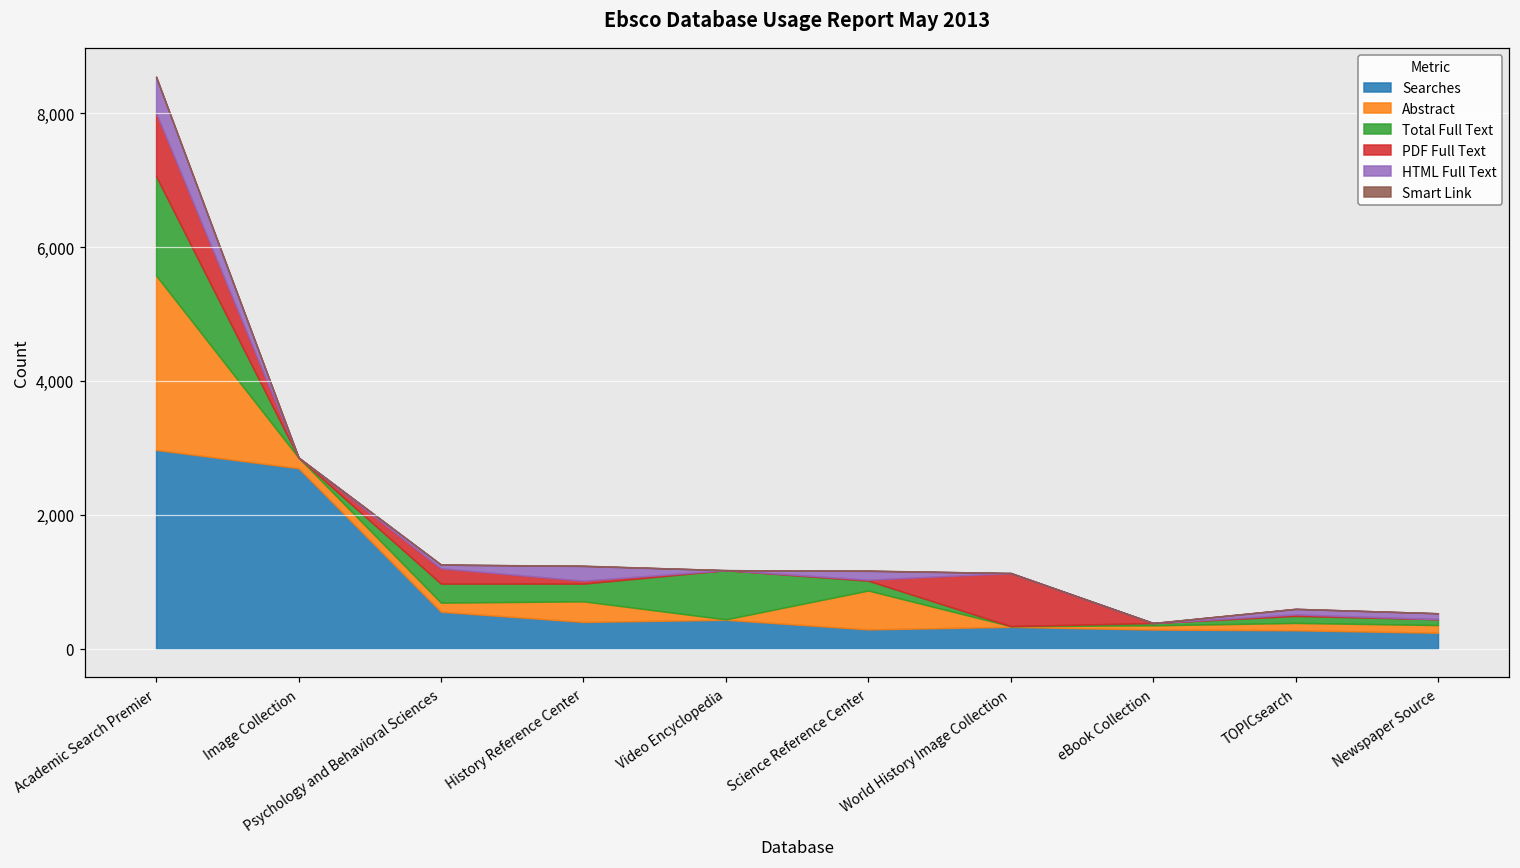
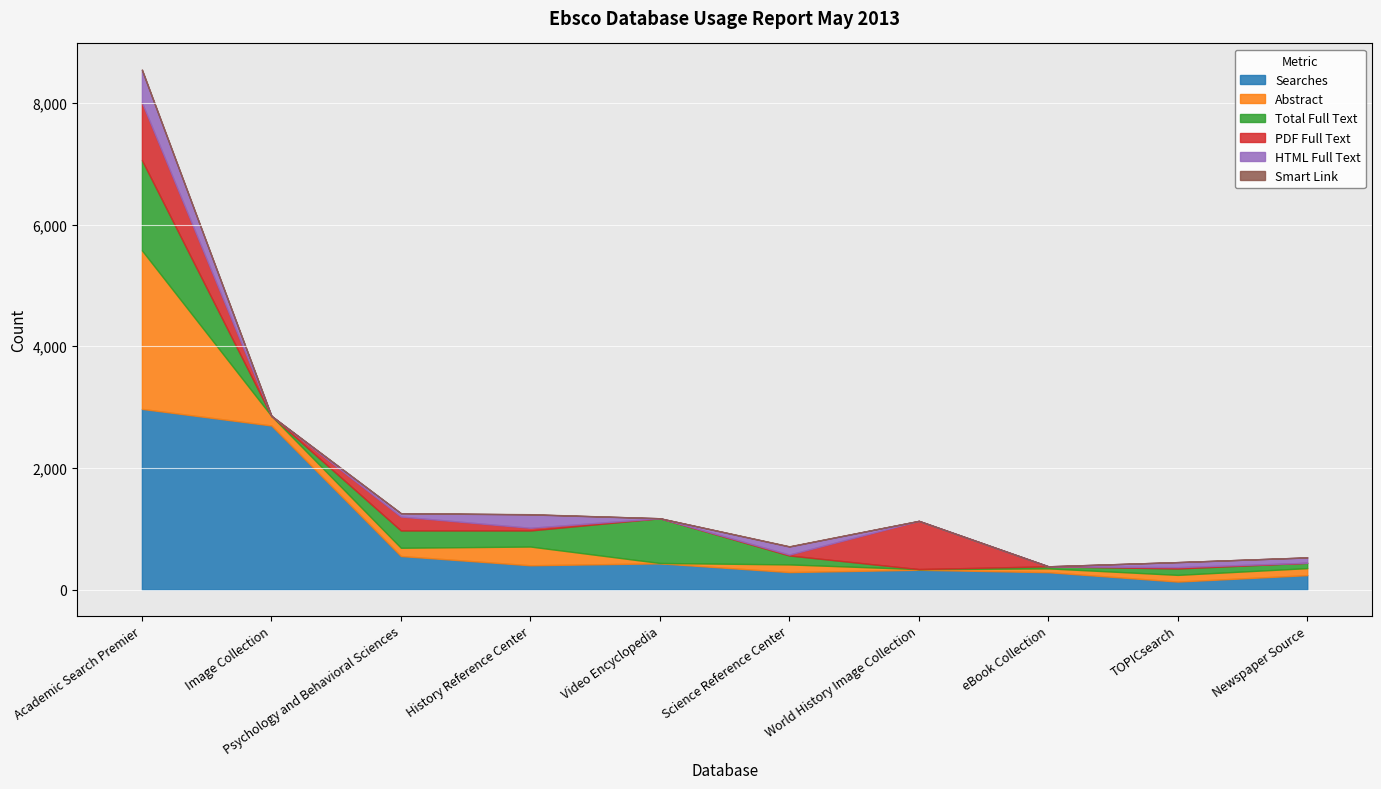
  {
    "Searches": {
      "Academic Search Premier": "3,000",
      "Image Collection": "2,700",
      "Psychology and Behavioral Sciences": "600",
      "History Reference Center": "400",
      "Science Reference Center": "300",
      "eBook Collection": "300",
-     "TOPICsearch": "300",
+     "TOPICsearch": "100",
      "Newspaper Source": "200"
    },
    "Abstract": {
      "Academic Search Premier": "2,600",
      "Psychology and Behavioral Sciences": "100",
      "History Reference Center": "300",
-     "Science Reference Center": "600",
+     "Science Reference Center": "100",
      "TOPICsearch": "100",
      "Newspaper Source": "100"
    },
    "Total Full Text": {
      "Academic Search Premier": "1,500",
      "Psychology and Behavioral Sciences": "300",
      "History Reference Center": "300"
    },
    "PDF Full Text": {
      "Academic Search Premier": "900",
      "Psychology and Behavioral Sciences": "200",
      "History Reference Center": "0"
    }
  }
